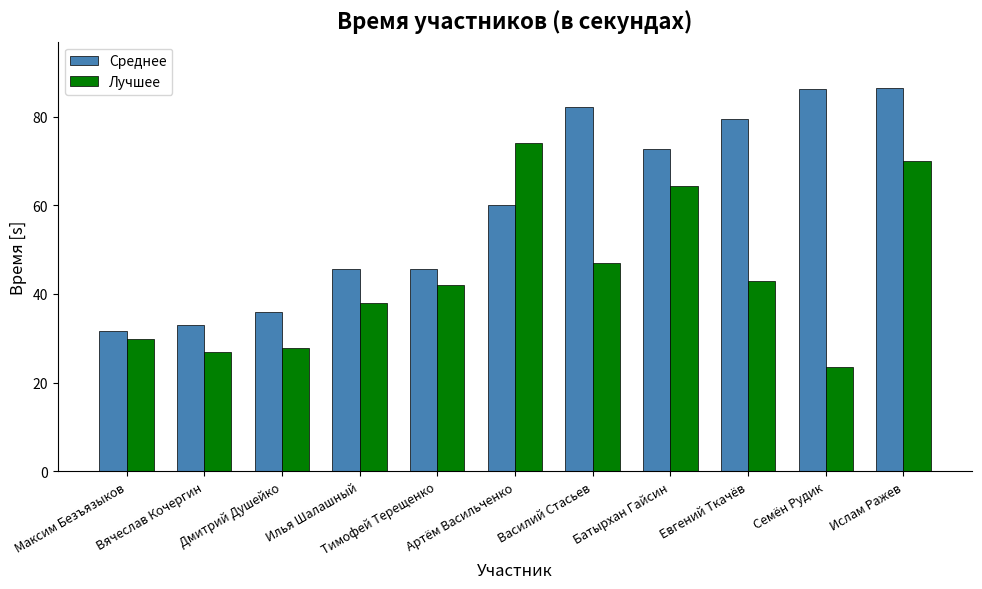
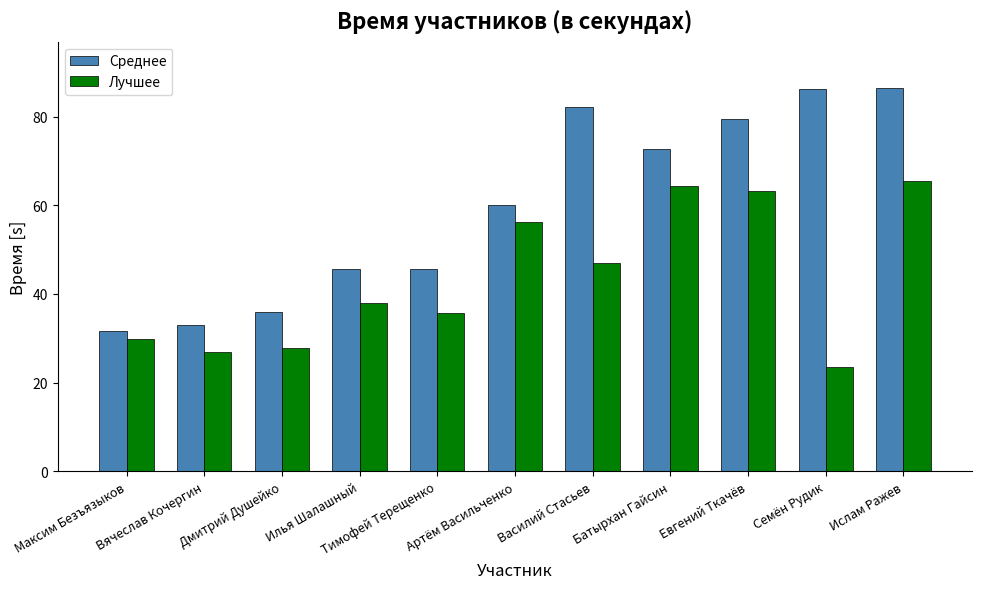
  {
    "Среднее": {
      "Максим Безъязыков": 32,
      "Вячеслав Кочергин": 33,
      "Дмитрий Душейко": 36,
      "Илья Шалашный": 46,
      "Тимофей Терещенко": 46,
      "Артём Васильченко": 60,
      "Василий Стасьев": 82,
      "Батырхан Гайсин": 73,
      "Евгений Ткачёв": 79,
      "Семён Рудик": 86,
      "Ислам Ражев": 86
    },
    "Лучшее": {
      "Максим Безъязыков": 30,
      "Вячеслав Кочергин": 27,
      "Дмитрий Душейко": 28,
      "Илья Шалашный": 38,
-     "Тимофей Терещенко": 42,
-     "Артём Васильченко": 74,
+     "Тимофей Терещенко": 36,
+     "Артём Васильченко": 56,
      "Василий Стасьев": 47,
      "Батырхан Гайсин": 64,
-     "Евгений Ткачёв": 43,
+     "Евгений Ткачёв": 63,
      "Семён Рудик": 24,
-     "Ислам Ражев": 70
+     "Ислам Ражев": 65
    }
  }
